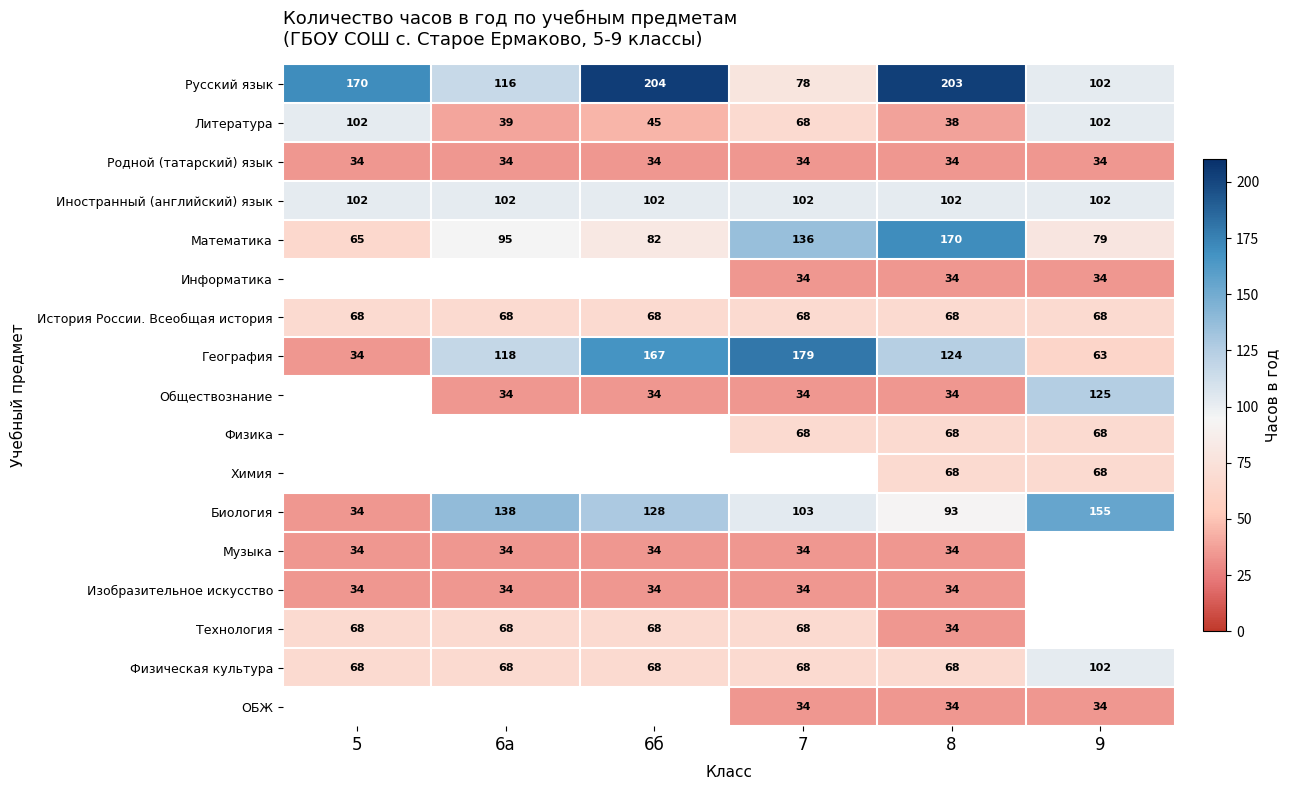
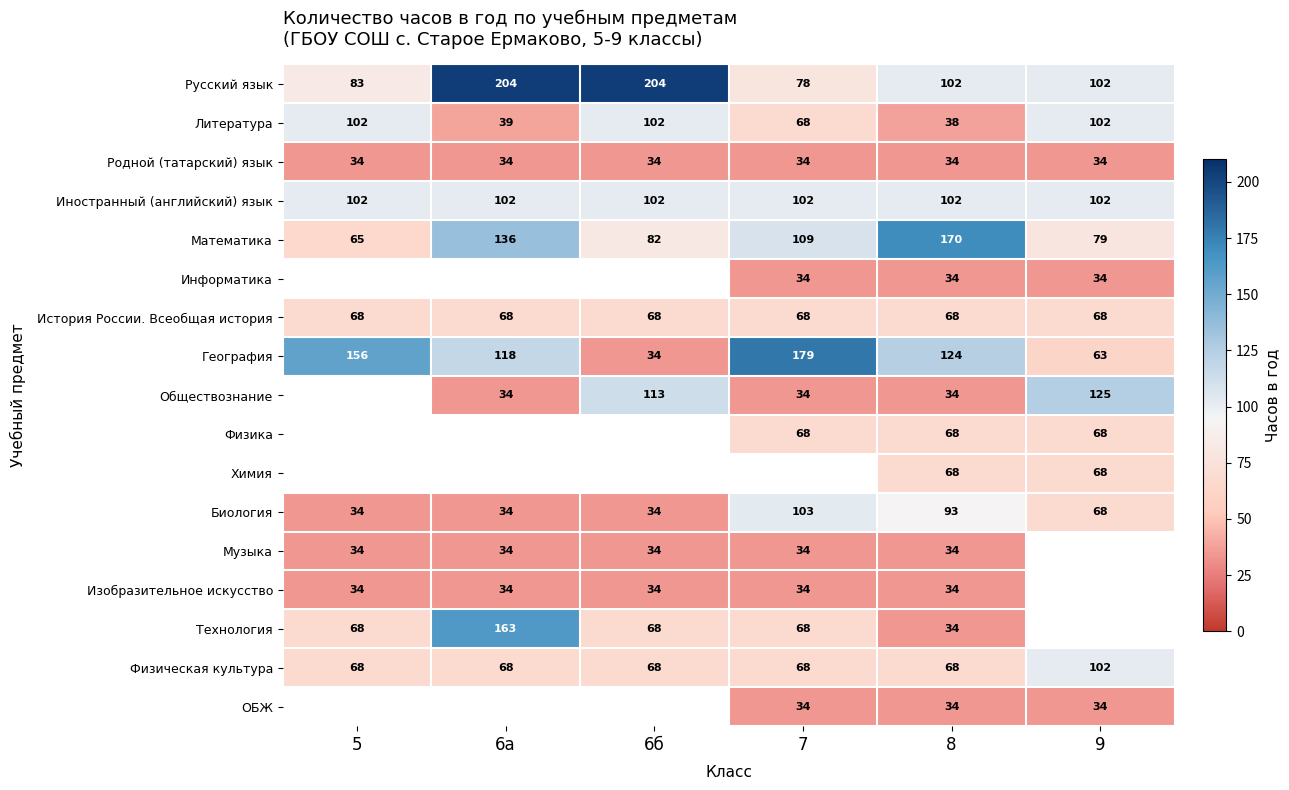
  {
    "Русский язык": {
-     "5": 170,
-     "6а": 116,
+     "5": 83,
+     "6а": 204,
      "6б": 204,
      "7": 78,
-     "8": 203,
+     "8": 102,
      "9": 102
    },
    "Литература": {
      "5": 102,
      "6а": 39,
-     "6б": 45,
+     "6б": 102,
      "7": 68,
      "8": 38,
      "9": 102
    },
    "Родной (татарский) язык": {
      "5": 34,
      "6а": 34,
      "6б": 34,
      "7": 34,
      "8": 34,
      "9": 34
    },
    "Иностранный (английский) язык": {
      "5": 102,
      "6а": 102,
      "6б": 102,
      "7": 102,
      "8": 102,
      "9": 102
    },
    "Математика": {
      "5": 65,
-     "6а": 95,
+     "6а": 136,
      "6б": 82,
-     "7": 136,
+     "7": 109,
      "8": 170,
      "9": 79
    },
    "Информатика": {
      "7": 34,
      "8": 34,
      "9": 34
    },
    "История России. Всеобщая история": {
      "5": 68,
      "6а": 68,
      "6б": 68,
      "7": 68,
      "8": 68,
      "9": 68
    },
    "География": {
-     "5": 34,
+     "5": 156,
      "6а": 118,
-     "6б": 167,
+     "6б": 34,
      "7": 179,
      "8": 124,
      "9": 63
    },
    "Обществознание": {
      "6а": 34,
-     "6б": 34,
+     "6б": 113,
      "7": 34,
      "8": 34,
      "9": 125
    },
    "Физика": {
      "7": 68,
      "8": 68,
      "9": 68
    },
    "Химия": {
      "8": 68,
      "9": 68
    },
    "Биология": {
      "5": 34,
-     "6а": 138,
-     "6б": 128,
+     "6а": 34,
+     "6б": 34,
      "7": 103,
      "8": 93,
-     "9": 155
+     "9": 68
    },
    "Музыка": {
      "5": 34,
      "6а": 34,
      "6б": 34,
      "7": 34,
      "8": 34
    },
    "Изобразительное искусство": {
      "5": 34,
      "6а": 34,
      "6б": 34,
      "7": 34,
      "8": 34
    },
    "Технология": {
      "5": 68,
-     "6а": 68,
+     "6а": 163,
      "6б": 68,
      "7": 68,
      "8": 34
    },
    "Физическая культура": {
      "5": 68,
      "6а": 68,
      "6б": 68,
      "7": 68,
      "8": 68,
      "9": 102
    },
    "ОБЖ": {
      "7": 34,
      "8": 34,
      "9": 34
    }
  }
